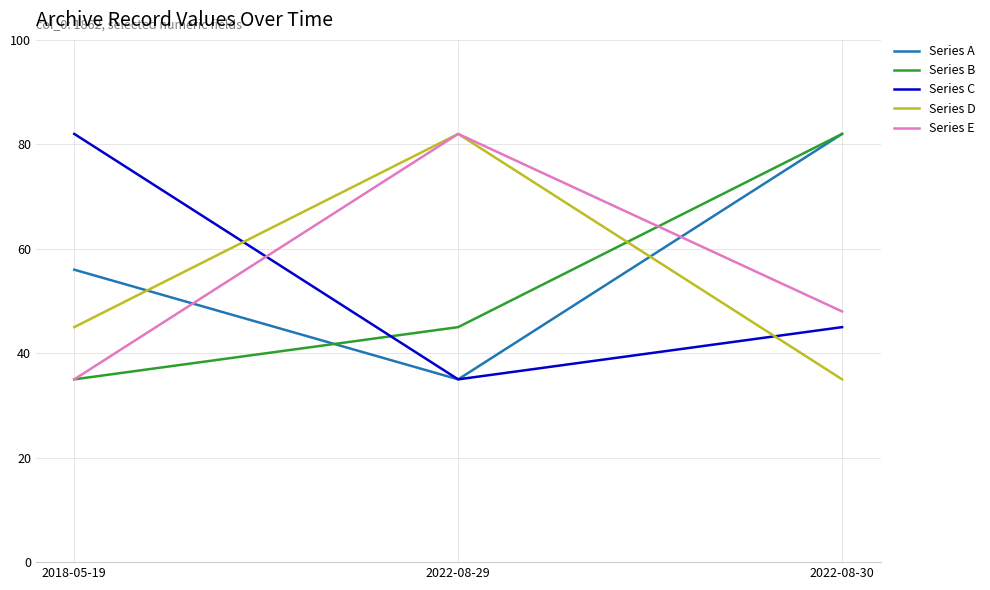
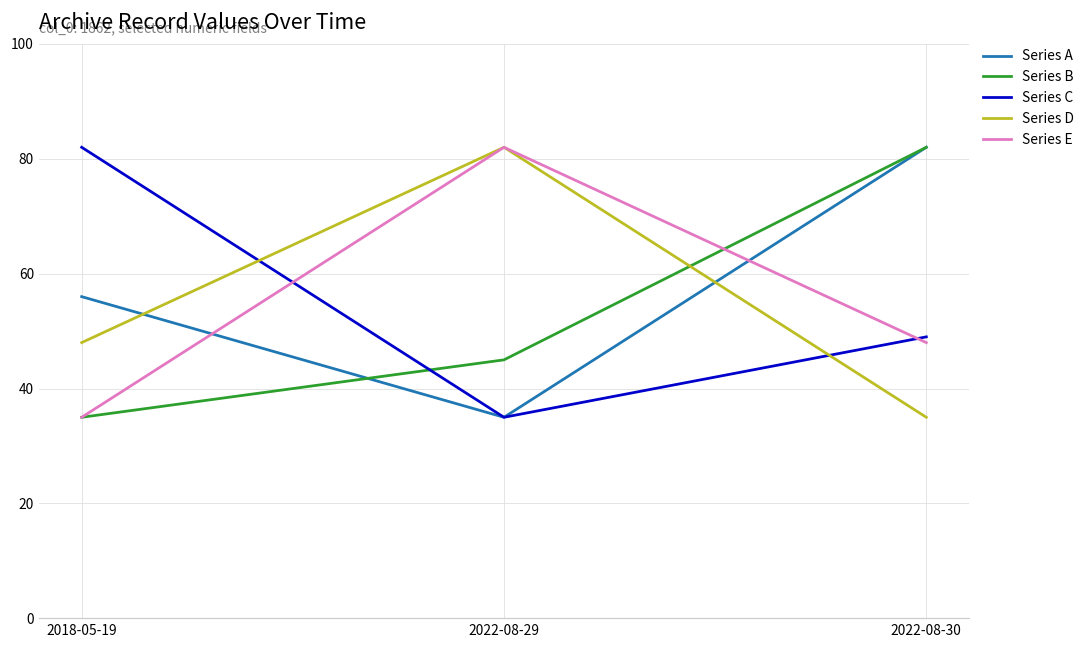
  {
    "Series A": {
      "2018-05-19": 56
    },
    "Series B": {
      "2022-08-29": 45
    },
    "Series C": {
      "2018-05-19": 82,
-     "2022-08-30": 45
+     "2022-08-30": 49
    },
    "Series D": {
-     "2018-05-19": 45,
+     "2018-05-19": 48,
      "2022-08-30": 35
    },
    "Series E": {
      "2022-08-30": 48
    }
  }
